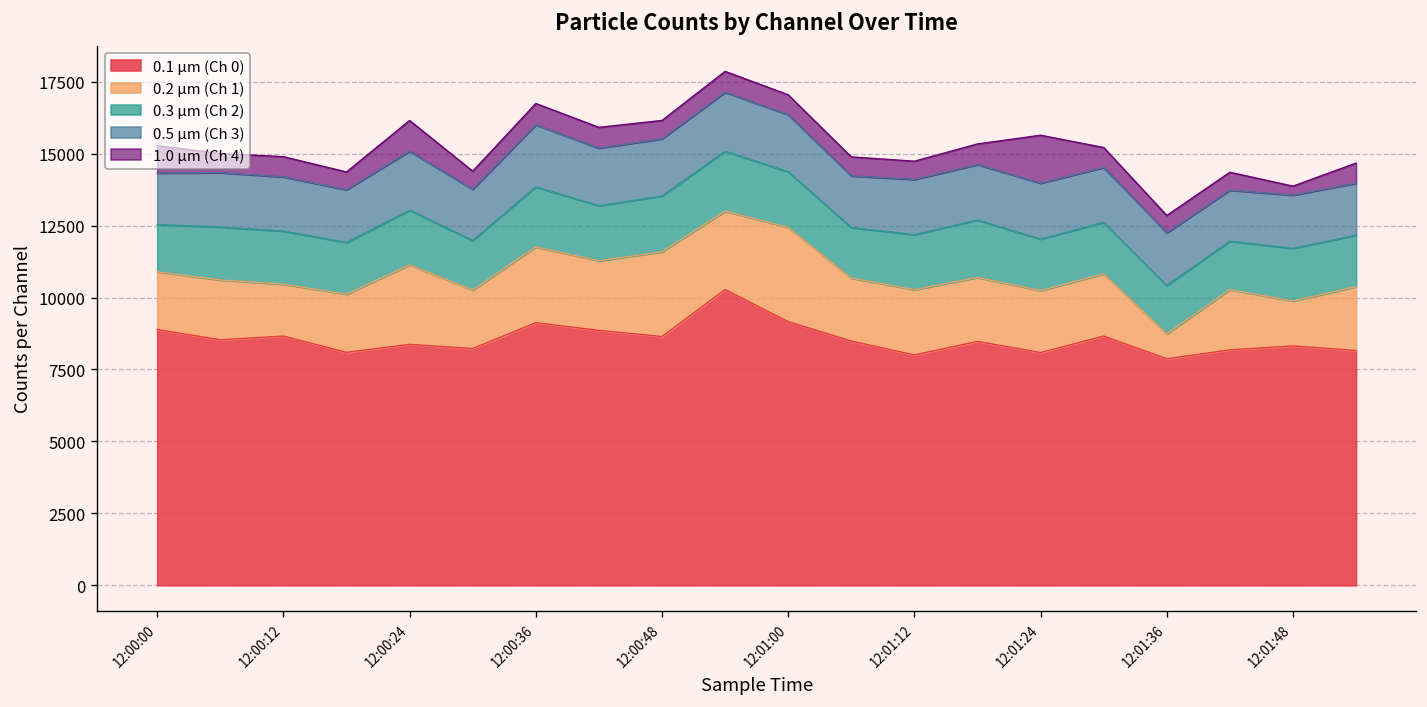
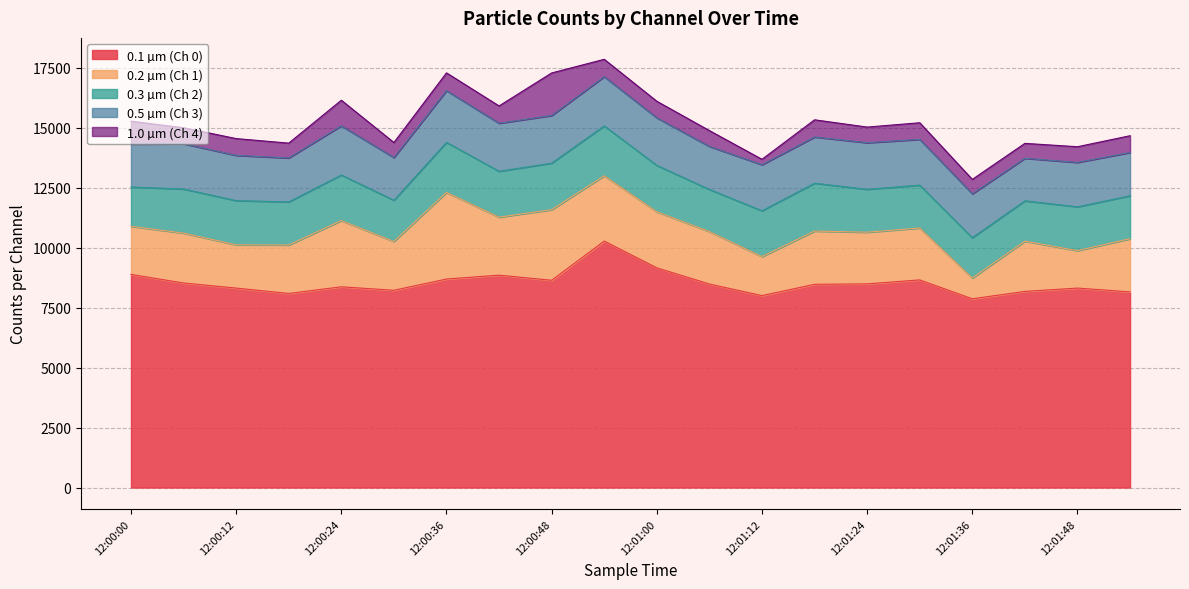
  {
    "0.1 µm (Ch 0)": {
      "12:00:00": 8900,
-     "12:00:12": 8700,
+     "12:00:12": 8300,
      "12:00:24": 8400,
-     "12:00:36": 9100,
+     "12:00:36": 8700,
      "12:00:48": 8600,
      "12:01:00": 9200,
      "12:01:12": 8000,
-     "12:01:24": 8100,
+     "12:01:24": 8500,
      "12:01:36": 7900,
      "12:01:48": 8300
    },
    "0.2 µm (Ch 1)": {
      "12:00:00": 2000,
      "12:00:12": 1800,
      "12:00:24": 2800,
-     "12:00:36": 2600,
+     "12:00:36": 3600,
      "12:00:48": 2900,
-     "12:01:00": 3300,
-     "12:01:12": 2300,
+     "12:01:00": 2300,
+     "12:01:12": 1600,
      "12:01:24": 2200,
      "12:01:36": 900,
      "12:01:48": 1600
    },
    "1.0 µm (Ch 4)": {
      "12:00:12": 700,
      "12:00:24": 1100,
      "12:00:36": 700,
-     "12:00:48": 600,
+     "12:00:48": 1800,
      "12:01:00": 700,
-     "12:01:12": 600,
-     "12:01:24": 1700,
+     "12:01:12": 200,
+     "12:01:24": 700,
      "12:01:36": 600,
-     "12:01:48": 300
+     "12:01:48": 700
    }
  }
